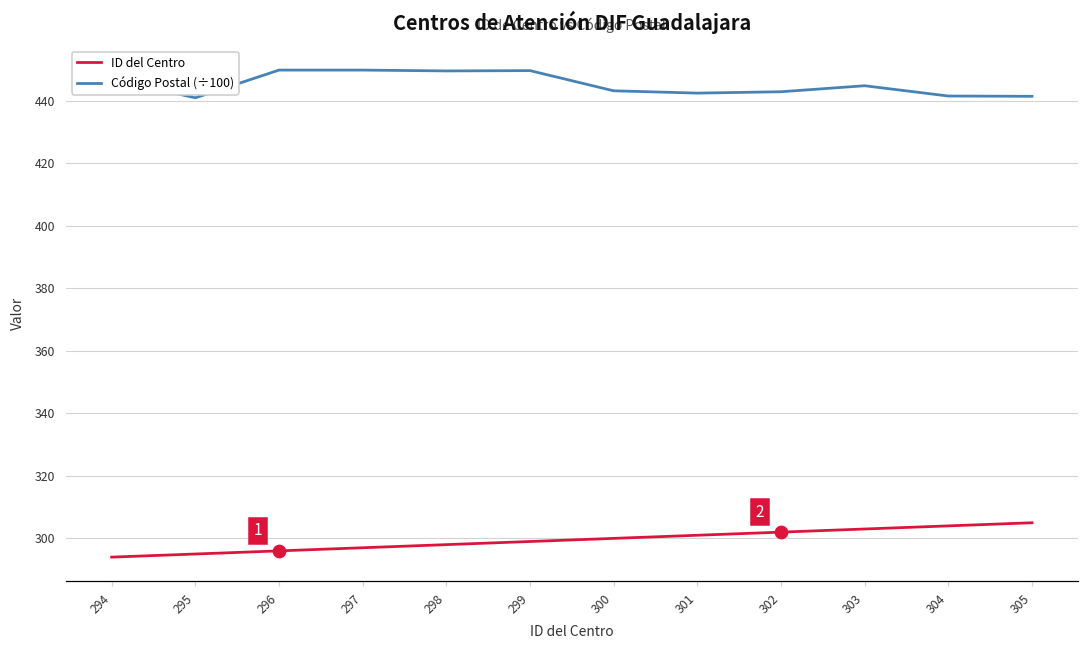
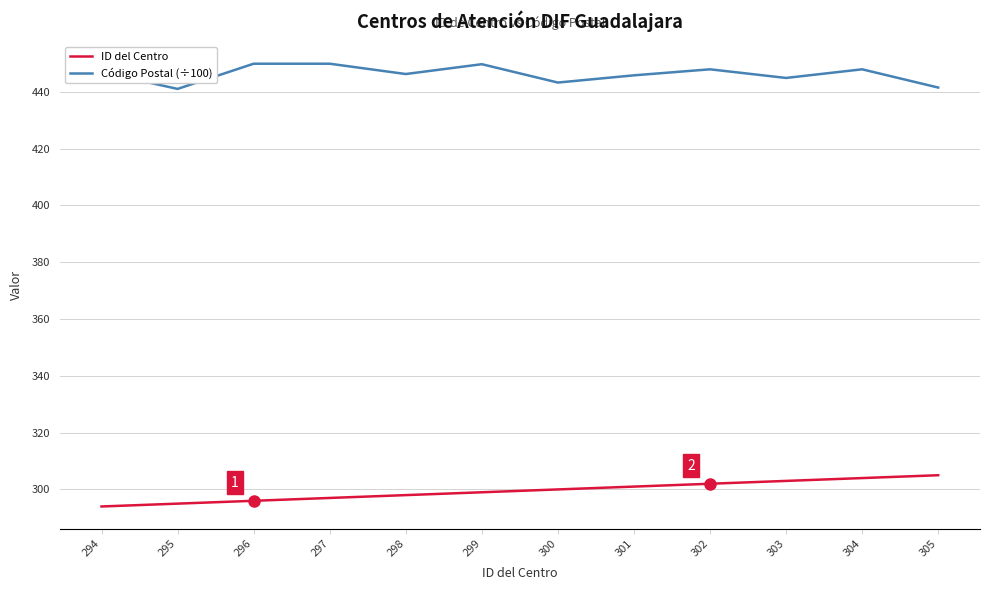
  {
    "Código Postal (÷100)": {
      "295": 441,
      "296": 450,
      "297": 450,
-     "298": 450,
+     "298": 446,
      "299": 450,
      "300": 443,
-     "301": 443,
-     "302": 443,
+     "301": 446,
+     "302": 448,
      "303": 445,
-     "304": 442,
+     "304": 448,
      "305": 441
    }
  }
